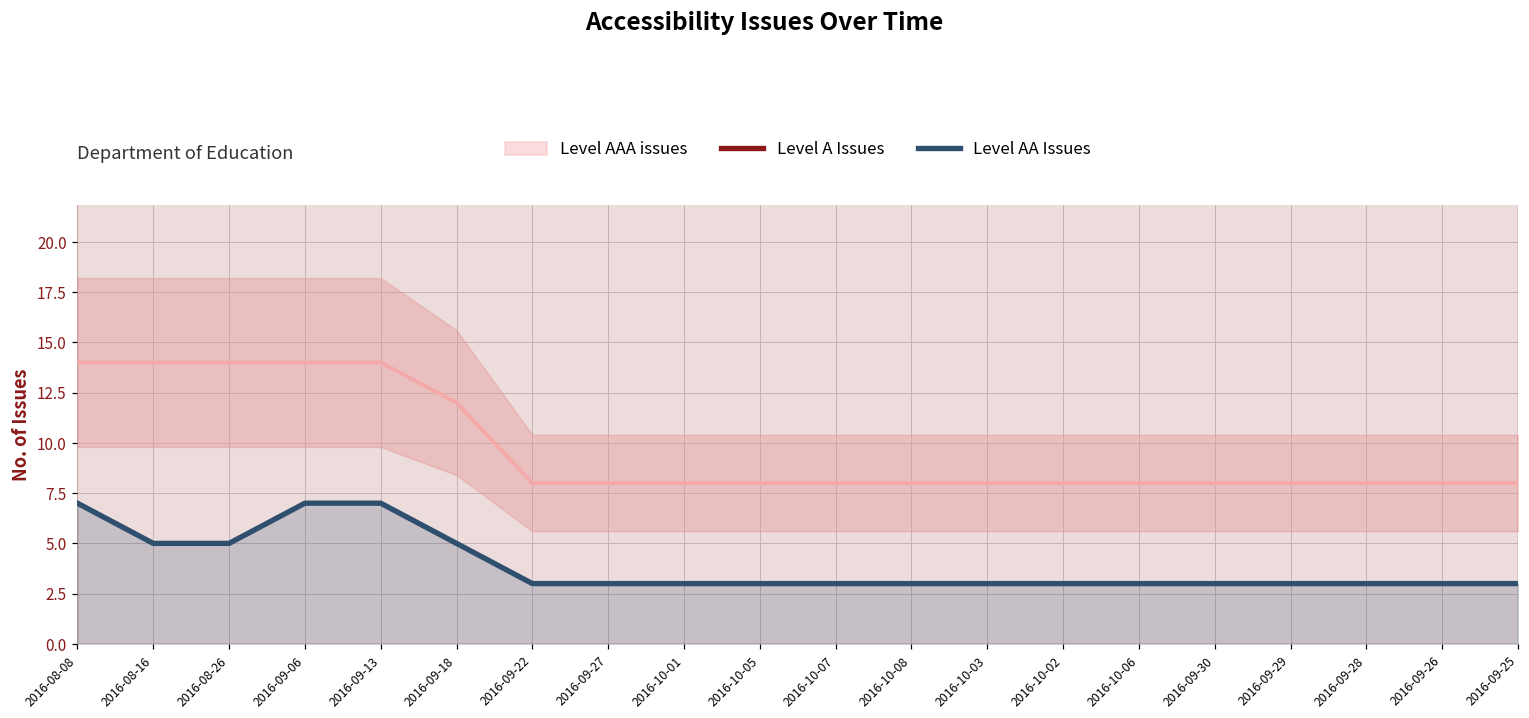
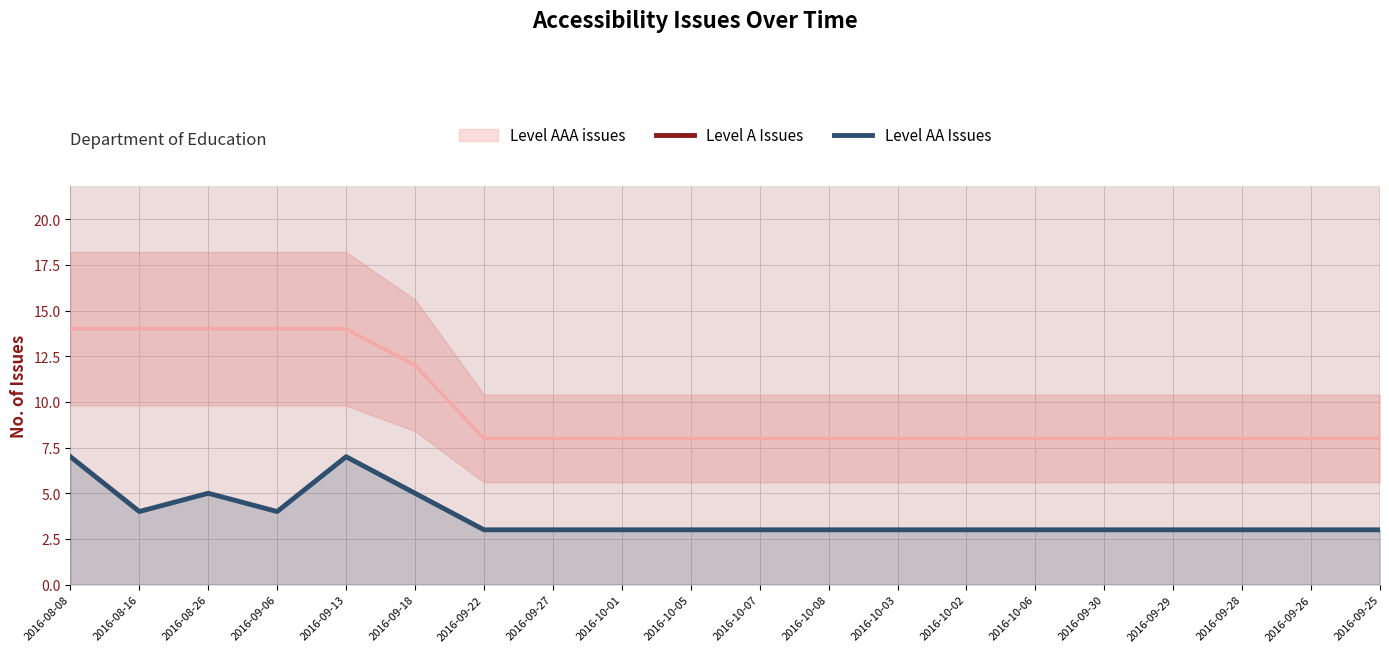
  {
    "Level AA Issues": {
      "2016-08-08": 7,
-     "2016-08-16": 5,
+     "2016-08-16": 4,
      "2016-08-26": 5,
-     "2016-09-06": 7,
+     "2016-09-06": 4,
      "2016-09-13": 7,
      "2016-09-18": 5,
      "2016-09-22": 3,
      "2016-09-27": 3,
      "2016-10-01": 3,
      "2016-10-05": 3,
      "2016-10-07": 3,
      "2016-10-08": 3,
      "2016-10-03": 3,
      "2016-10-02": 3,
      "2016-10-06": 3,
      "2016-09-30": 3,
      "2016-09-29": 3,
      "2016-09-28": 3,
      "2016-09-26": 3,
      "2016-09-25": 3
    }
  }
